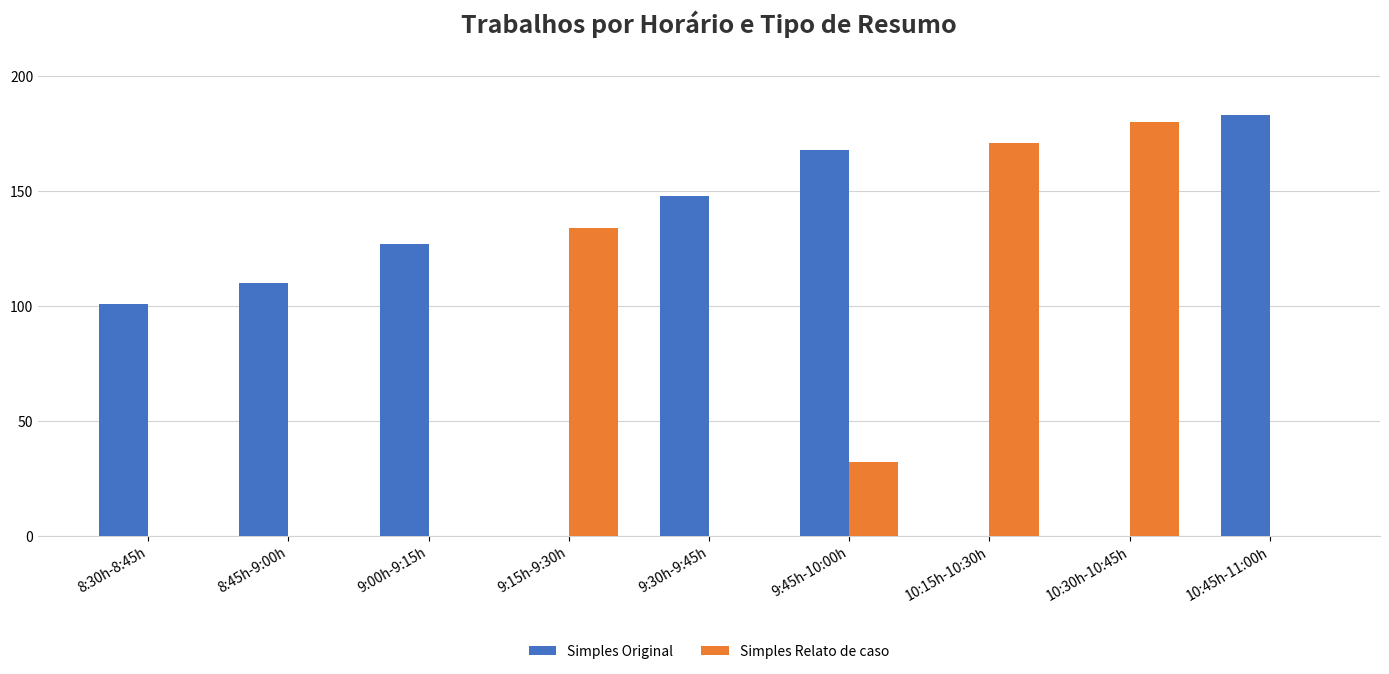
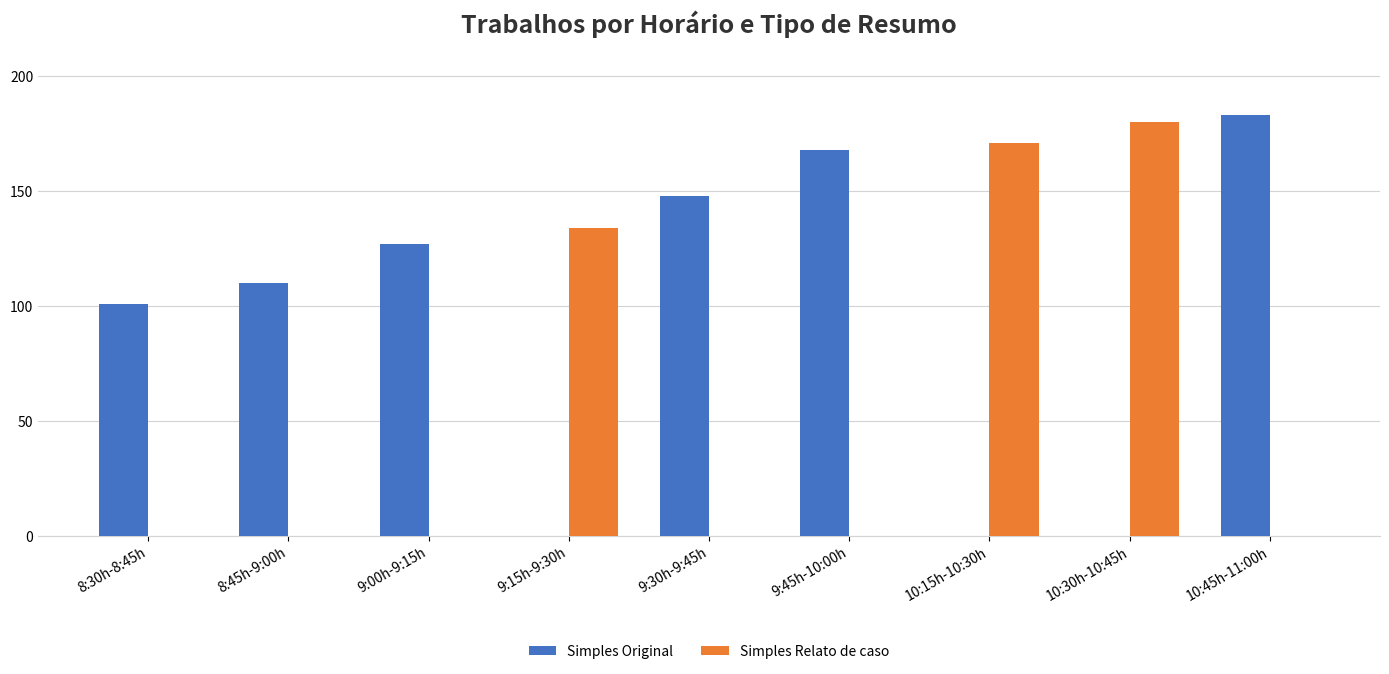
  {
    "Simples Original": {
      "8:30h-8:45h": 101,
      "8:45h-9:00h": 110,
      "9:00h-9:15h": 127,
      "9:15h-9:30h": 0,
      "9:30h-9:45h": 148,
      "9:45h-10:00h": 168,
      "10:15h-10:30h": 0,
      "10:30h-10:45h": 0,
      "10:45h-11:00h": 183
    },
    "Simples Relato de caso": {
      "8:30h-8:45h": 0,
      "8:45h-9:00h": 0,
      "9:00h-9:15h": 0,
      "9:15h-9:30h": 134,
      "9:30h-9:45h": 0,
-     "9:45h-10:00h": 32,
+     "9:45h-10:00h": 0,
      "10:15h-10:30h": 171,
      "10:30h-10:45h": 180,
      "10:45h-11:00h": 0
    }
  }
